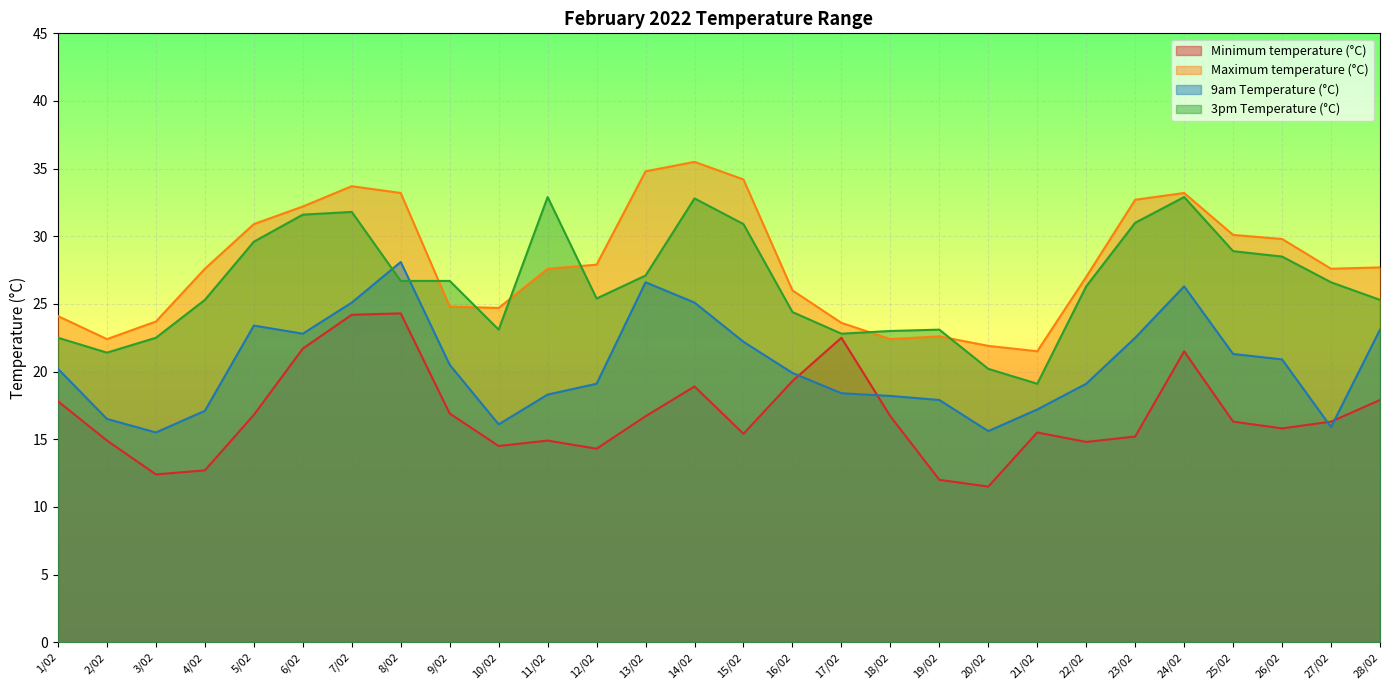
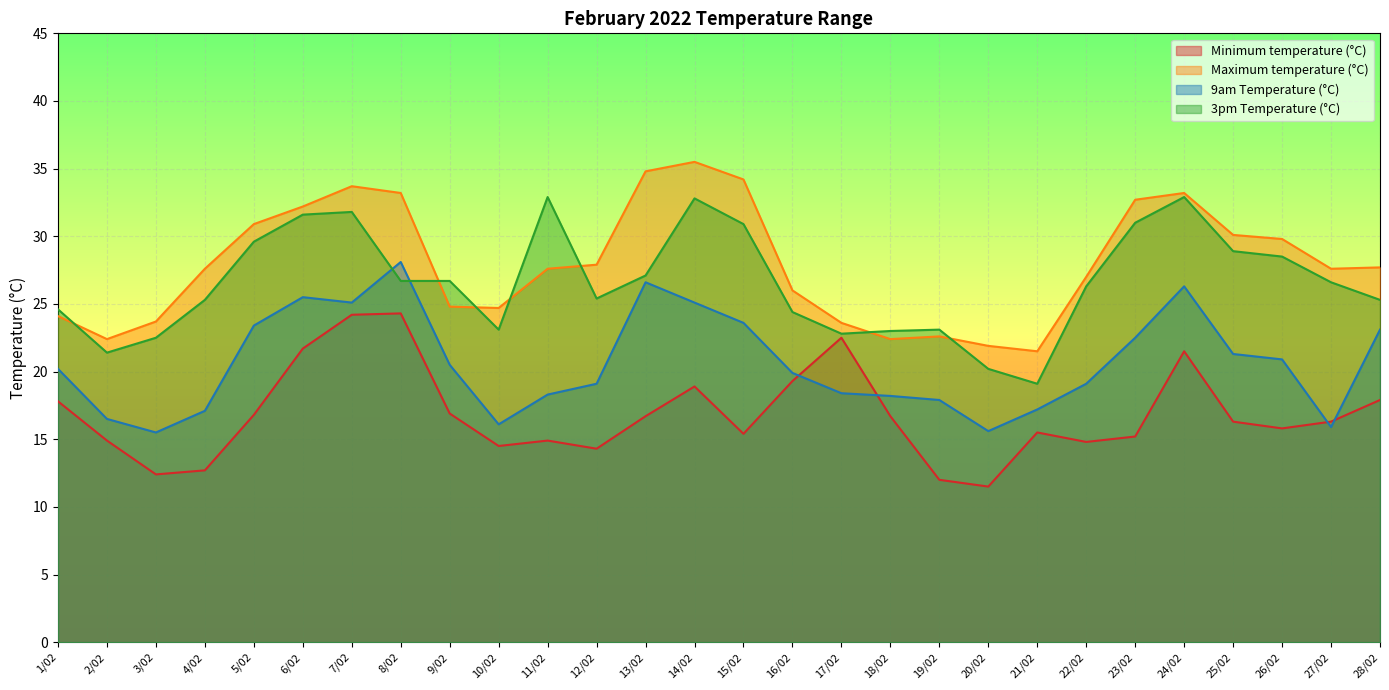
  {
    "Minimum temperature (°C)": {
      "1/02": 17.8,
      "2/02": 14.9,
      "3/02": 12.4,
      "4/02": 12.7,
      "5/02": 16.8,
      "6/02": 21.7,
      "7/02": 24.2,
      "8/02": 24.3,
      "9/02": 16.9,
      "10/02": 14.5,
      "11/02": 14.9,
      "12/02": 14.3,
      "13/02": 16.7,
      "14/02": 18.9,
      "15/02": 15.4,
      "16/02": 19.3,
      "17/02": 22.5,
      "18/02": 16.7,
      "19/02": 12.0,
      "20/02": 11.5,
      "21/02": 15.5,
      "22/02": 14.8,
      "23/02": 15.2,
      "24/02": 21.5,
      "25/02": 16.3,
      "26/02": 15.8,
      "27/02": 16.3,
      "28/02": 17.9
    },
    "Maximum temperature (°C)": {
      "1/02": 24.1,
      "2/02": 22.4,
      "3/02": 23.7,
      "4/02": 27.6,
      "5/02": 30.9,
      "6/02": 32.2,
      "7/02": 33.7,
      "8/02": 33.2,
      "9/02": 24.8,
      "10/02": 24.7,
      "11/02": 27.6,
      "12/02": 27.9,
      "13/02": 34.8,
      "14/02": 35.5,
      "15/02": 34.2,
      "16/02": 26.0,
      "17/02": 23.6,
      "18/02": 22.4,
      "19/02": 22.6,
      "20/02": 21.9,
      "21/02": 21.5,
      "22/02": 27.0,
      "23/02": 32.7,
      "24/02": 33.2,
      "25/02": 30.1,
      "26/02": 29.8,
      "27/02": 27.6,
      "28/02": 27.7
    },
    "9am Temperature (°C)": {
      "1/02": 20.2,
      "2/02": 16.5,
      "3/02": 15.5,
      "4/02": 17.1,
      "5/02": 23.4,
-     "6/02": 22.8,
+     "6/02": 25.5,
      "7/02": 25.1,
      "8/02": 28.1,
      "9/02": 20.5,
      "10/02": 16.1,
      "11/02": 18.3,
      "12/02": 19.1,
      "13/02": 26.6,
      "14/02": 25.1,
-     "15/02": 22.2,
+     "15/02": 23.6,
      "16/02": 19.9,
      "17/02": 18.4,
      "18/02": 18.2,
      "19/02": 17.9,
      "20/02": 15.6,
      "21/02": 17.2,
      "22/02": 19.1,
      "23/02": 22.5,
      "24/02": 26.3,
      "25/02": 21.3,
      "26/02": 20.9,
      "27/02": 15.9,
      "28/02": 23.1
    },
    "3pm Temperature (°C)": {
-     "1/02": 22.5,
+     "1/02": 24.6,
      "2/02": 21.4,
      "3/02": 22.5,
      "4/02": 25.3,
      "5/02": 29.6,
      "6/02": 31.6,
      "7/02": 31.8,
      "8/02": 26.7,
      "9/02": 26.7,
      "10/02": 23.1,
      "11/02": 32.9,
      "12/02": 25.4,
      "13/02": 27.1,
      "14/02": 32.8,
      "15/02": 30.9,
      "16/02": 24.4,
      "17/02": 22.8,
      "18/02": 23.0,
      "19/02": 23.1,
      "20/02": 20.2,
      "21/02": 19.1,
      "22/02": 26.3,
      "23/02": 31.0,
      "24/02": 32.9,
      "25/02": 28.9,
      "26/02": 28.5,
      "27/02": 26.6,
      "28/02": 25.3
    }
  }
